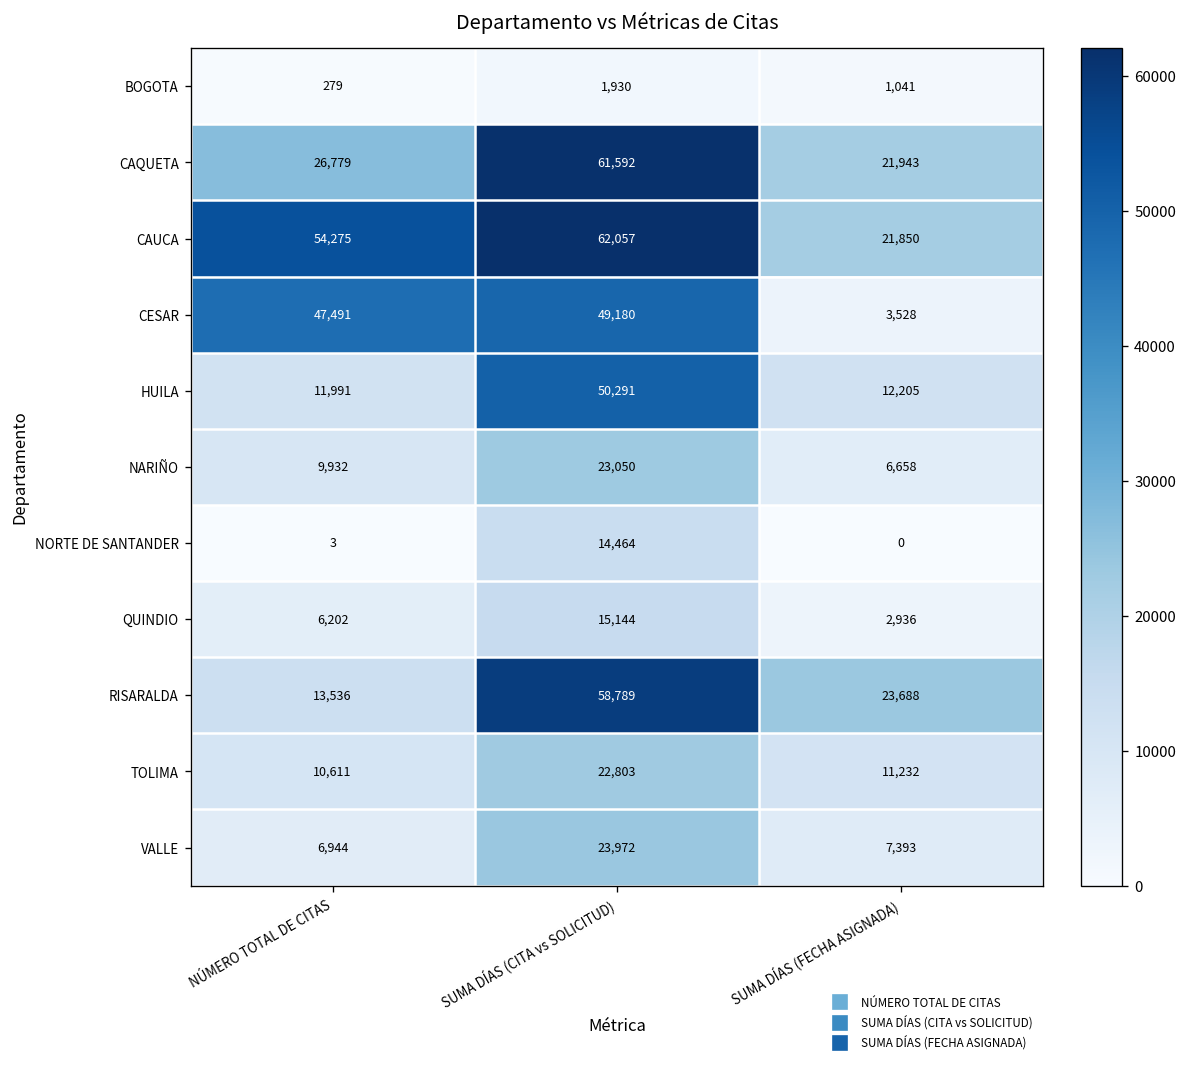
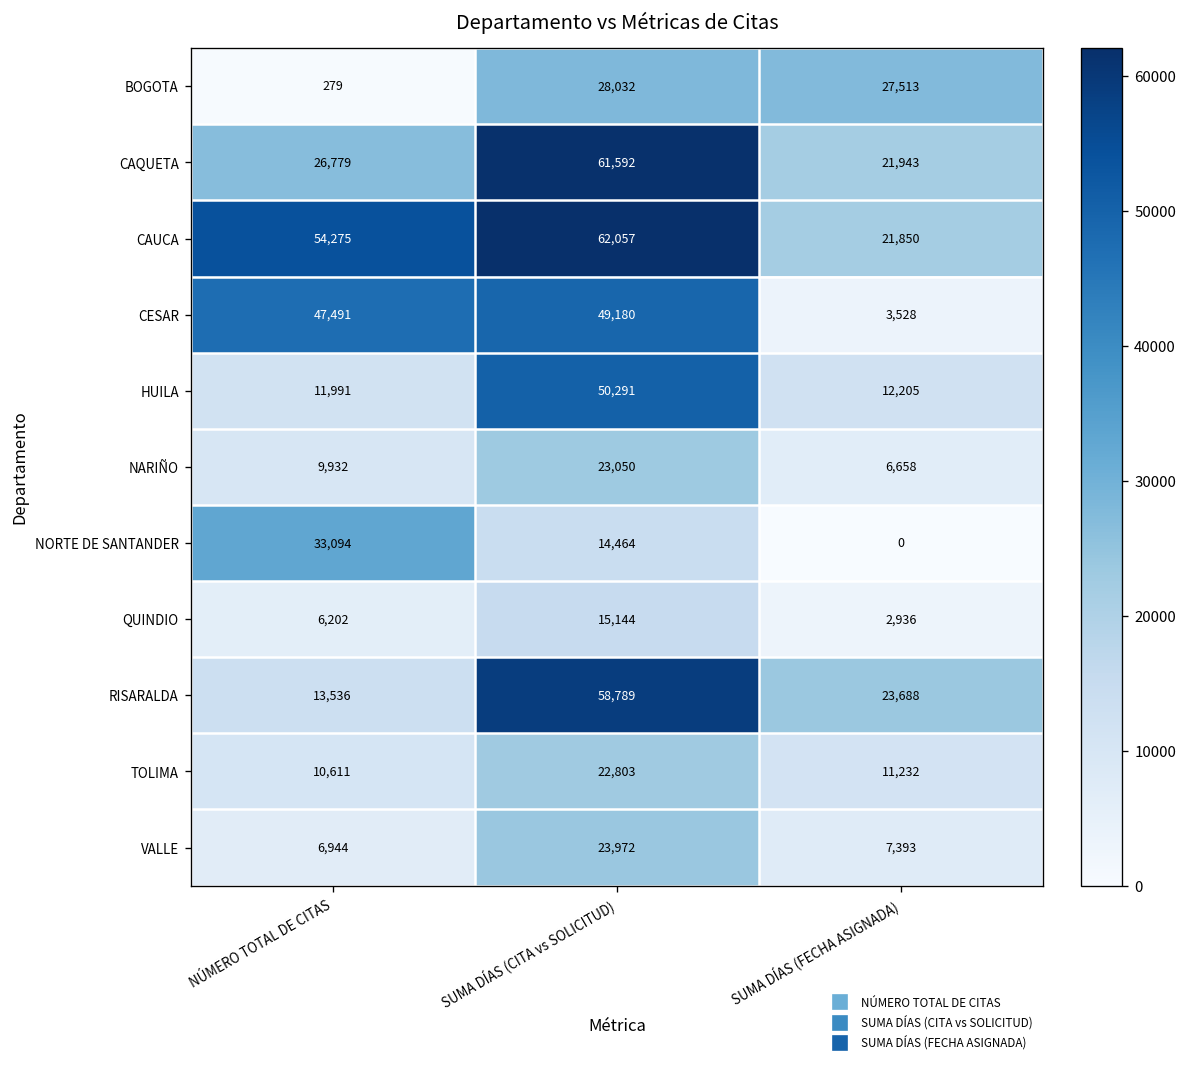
  {
    "BOGOTA": {
      "NÚMERO TOTAL DE CITAS": "279",
-     "SUMA DÍAS (CITA vs SOLICITUD)": "1,930",
-     "SUMA DÍAS (FECHA ASIGNADA)": "1,041"
+     "SUMA DÍAS (CITA vs SOLICITUD)": "28,032",
+     "SUMA DÍAS (FECHA ASIGNADA)": "27,513"
    },
    "CAQUETA": {
      "NÚMERO TOTAL DE CITAS": "26,779",
      "SUMA DÍAS (CITA vs SOLICITUD)": "61,592",
      "SUMA DÍAS (FECHA ASIGNADA)": "21,943"
    },
    "CAUCA": {
      "NÚMERO TOTAL DE CITAS": "54,275",
      "SUMA DÍAS (CITA vs SOLICITUD)": "62,057",
      "SUMA DÍAS (FECHA ASIGNADA)": "21,850"
    },
    "CESAR": {
      "NÚMERO TOTAL DE CITAS": "47,491",
      "SUMA DÍAS (CITA vs SOLICITUD)": "49,180",
      "SUMA DÍAS (FECHA ASIGNADA)": "3,528"
    },
    "HUILA": {
      "NÚMERO TOTAL DE CITAS": "11,991",
      "SUMA DÍAS (CITA vs SOLICITUD)": "50,291",
      "SUMA DÍAS (FECHA ASIGNADA)": "12,205"
    },
    "NARIÑO": {
      "NÚMERO TOTAL DE CITAS": "9,932",
      "SUMA DÍAS (CITA vs SOLICITUD)": "23,050",
      "SUMA DÍAS (FECHA ASIGNADA)": "6,658"
    },
    "NORTE DE SANTANDER": {
-     "NÚMERO TOTAL DE CITAS": "3",
+     "NÚMERO TOTAL DE CITAS": "33,094",
      "SUMA DÍAS (CITA vs SOLICITUD)": "14,464",
      "SUMA DÍAS (FECHA ASIGNADA)": "0"
    },
    "QUINDIO": {
      "NÚMERO TOTAL DE CITAS": "6,202",
      "SUMA DÍAS (CITA vs SOLICITUD)": "15,144",
      "SUMA DÍAS (FECHA ASIGNADA)": "2,936"
    },
    "RISARALDA": {
      "NÚMERO TOTAL DE CITAS": "13,536",
      "SUMA DÍAS (CITA vs SOLICITUD)": "58,789",
      "SUMA DÍAS (FECHA ASIGNADA)": "23,688"
    },
    "TOLIMA": {
      "NÚMERO TOTAL DE CITAS": "10,611",
      "SUMA DÍAS (CITA vs SOLICITUD)": "22,803",
      "SUMA DÍAS (FECHA ASIGNADA)": "11,232"
    },
    "VALLE": {
      "NÚMERO TOTAL DE CITAS": "6,944",
      "SUMA DÍAS (CITA vs SOLICITUD)": "23,972",
      "SUMA DÍAS (FECHA ASIGNADA)": "7,393"
    }
  }
